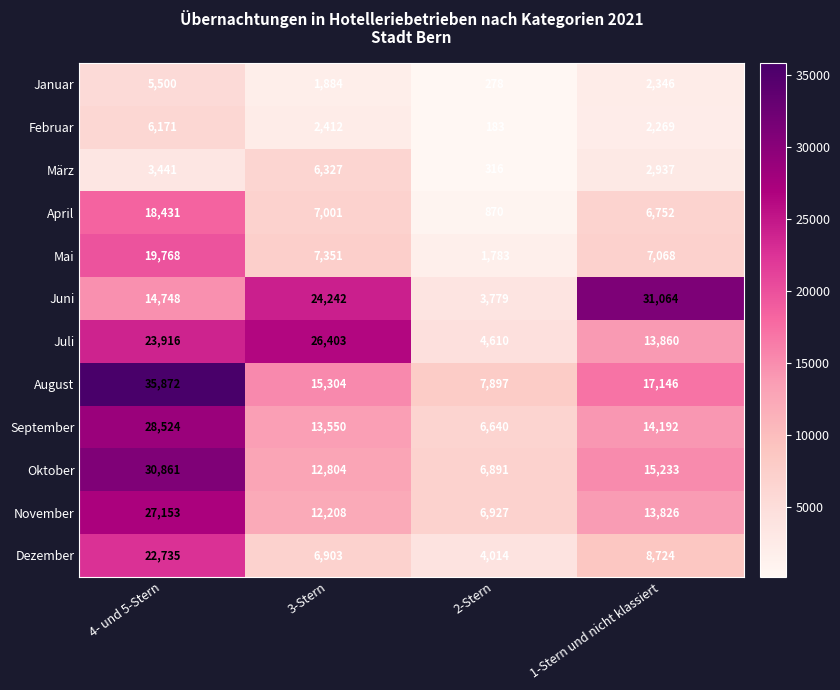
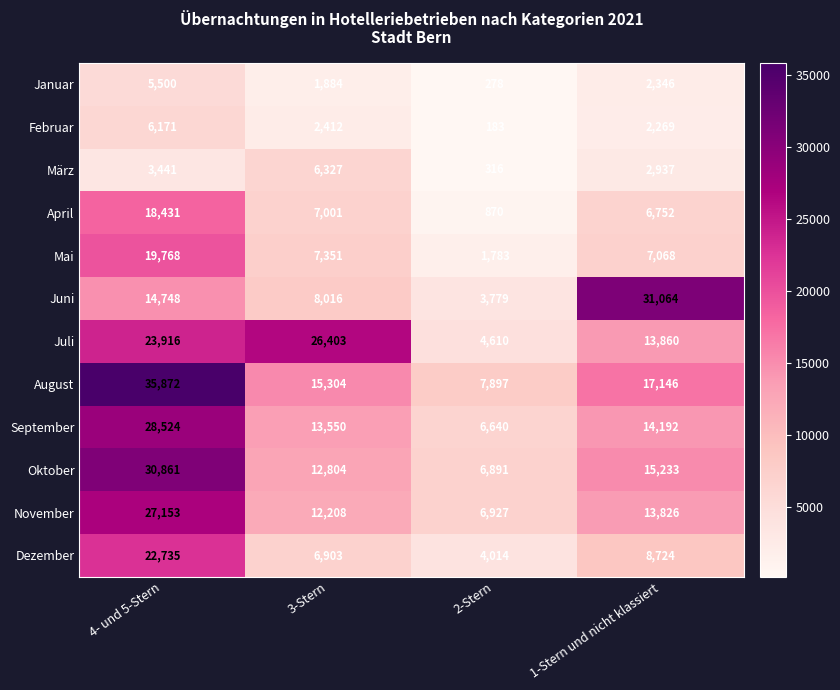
  {
    "April": {
      "4- und 5-Stern": "18,431",
      "3-Stern": "7,001",
      "1-Stern und nicht klassiert": "6,752"
    },
    "Mai": {
      "4- und 5-Stern": "19,768",
      "3-Stern": "7,351",
      "1-Stern und nicht klassiert": "7,068"
    },
    "Juni": {
      "4- und 5-Stern": "14,748",
-     "3-Stern": "24,242",
+     "3-Stern": "8,016",
      "1-Stern und nicht klassiert": "31,064"
    },
    "Juli": {
      "4- und 5-Stern": "23,916",
      "3-Stern": "26,403",
      "1-Stern und nicht klassiert": "13,860"
    },
    "August": {
      "4- und 5-Stern": "35,872",
      "3-Stern": "15,304",
      "2-Stern": "7,897",
      "1-Stern und nicht klassiert": "17,146"
    },
    "September": {
      "4- und 5-Stern": "28,524",
      "3-Stern": "13,550",
      "1-Stern und nicht klassiert": "14,192"
    },
    "Oktober": {
      "4- und 5-Stern": "30,861",
      "3-Stern": "12,804",
      "2-Stern": "6,891",
      "1-Stern und nicht klassiert": "15,233"
    },
    "November": {
      "4- und 5-Stern": "27,153",
      "3-Stern": "12,208",
      "2-Stern": "6,927",
      "1-Stern und nicht klassiert": "13,826"
    },
    "Dezember": {
      "4- und 5-Stern": "22,735",
      "3-Stern": "6,903",
      "1-Stern und nicht klassiert": "8,724"
    }
  }
